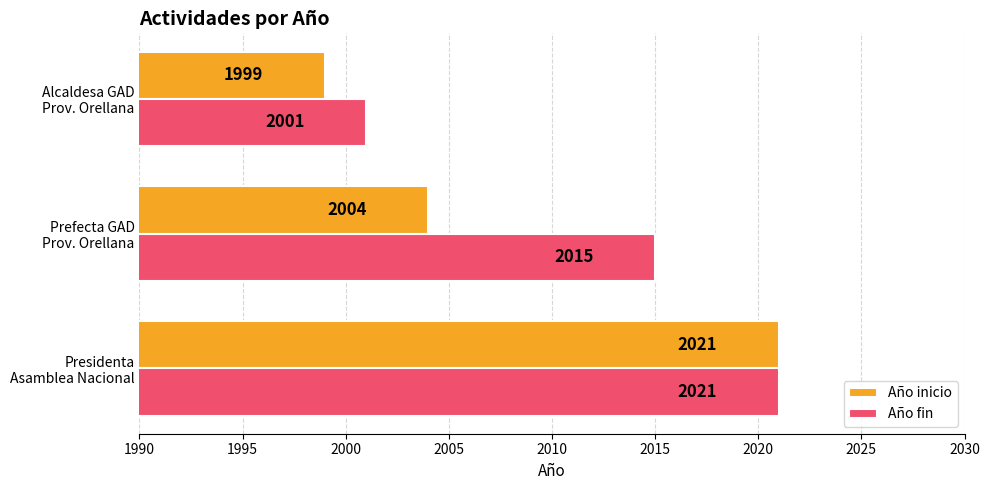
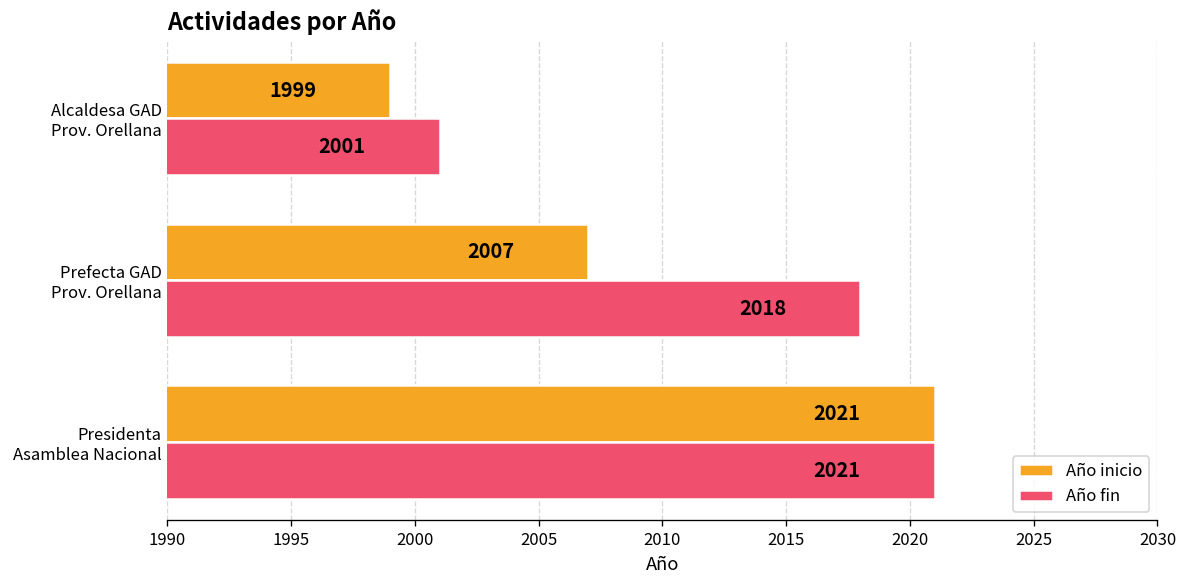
  {
    "Año inicio": {
      "Alcaldesa GAD Prov. Orellana": 1999,
-     "Prefecta GAD Prov. Orellana": 2004,
+     "Prefecta GAD Prov. Orellana": 2007,
      "Presidenta Asamblea Nacional": 2021
    },
    "Año fin": {
      "Alcaldesa GAD Prov. Orellana": 2001,
-     "Prefecta GAD Prov. Orellana": 2015,
+     "Prefecta GAD Prov. Orellana": 2018,
      "Presidenta Asamblea Nacional": 2021
    }
  }
